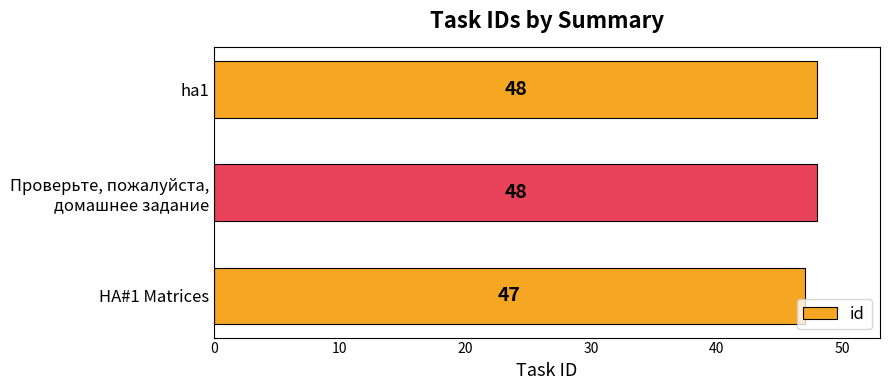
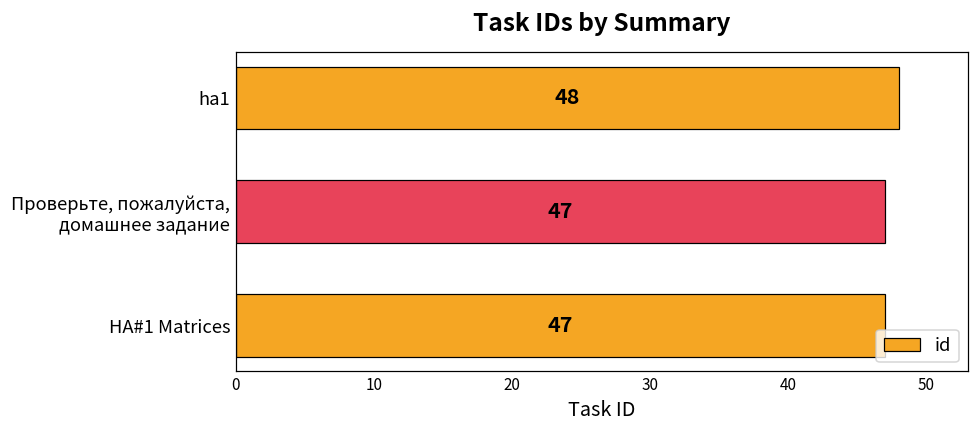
  {
    "ha1": 48,
-   "Проверьте, пожалуйста, домашнее задание": 48,
+   "Проверьте, пожалуйста, домашнее задание": 47,
    "HA#1 Matrices": 47
  }
